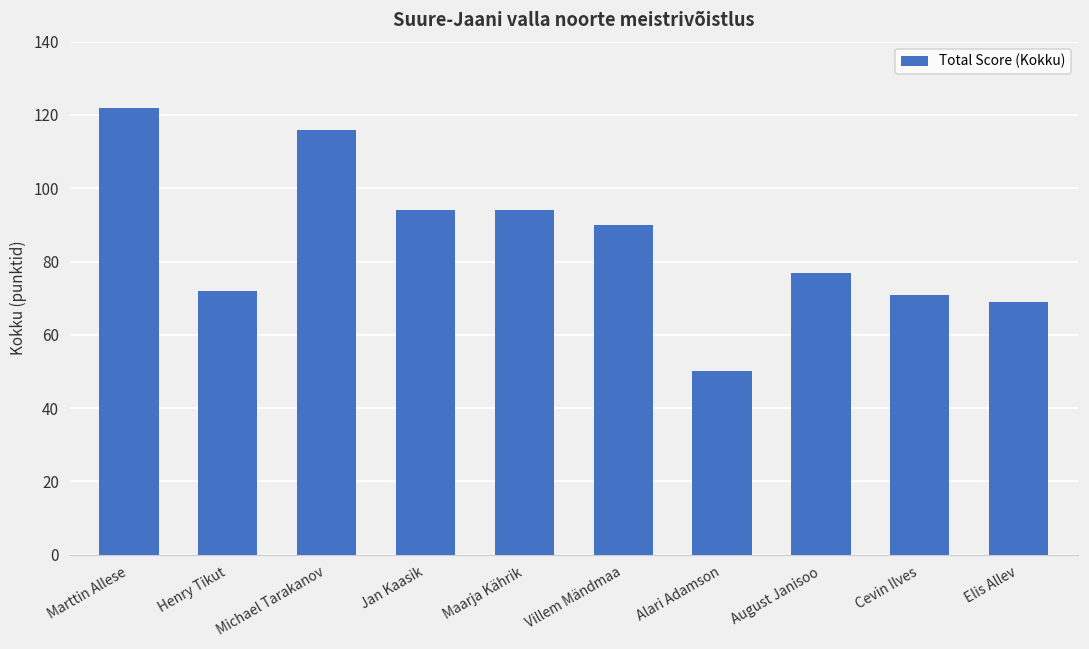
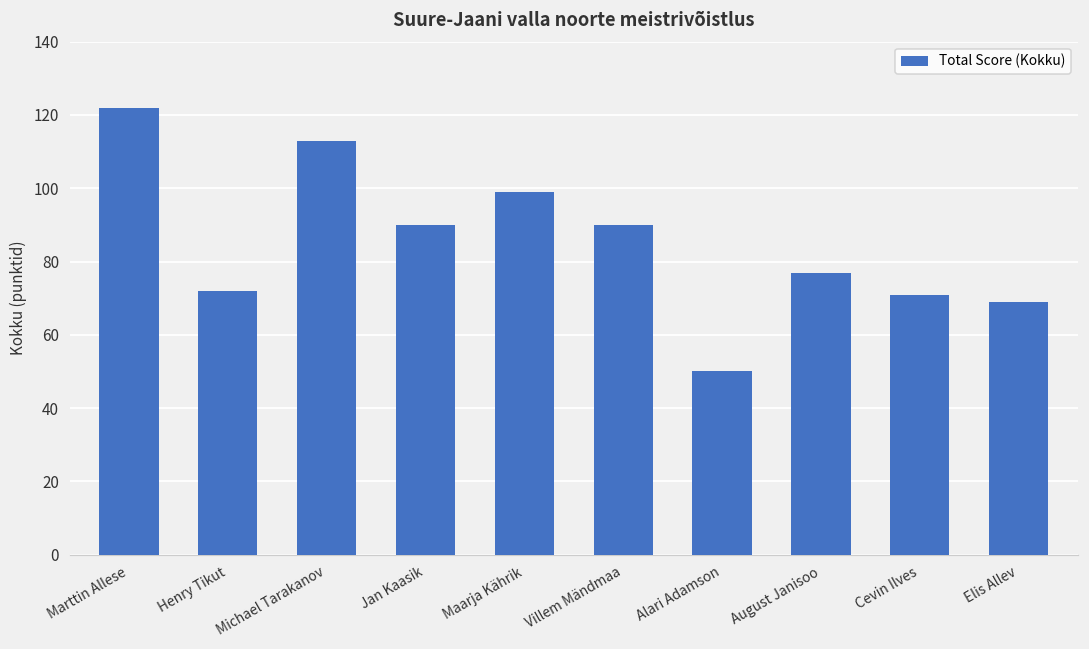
  {
    "Marttin Allese": 122,
    "Henry Tikut": 72,
-   "Michael Tarakanov": 116,
-   "Jan Kaasik": 94,
-   "Maarja Kährik": 94,
+   "Michael Tarakanov": 113,
+   "Jan Kaasik": 90,
+   "Maarja Kährik": 99,
    "Villem Mändmaa": 90,
    "Alari Adamson": 50,
    "August Janisoo": 77,
    "Cevin Ilves": 71,
    "Elis Allev": 69
  }
